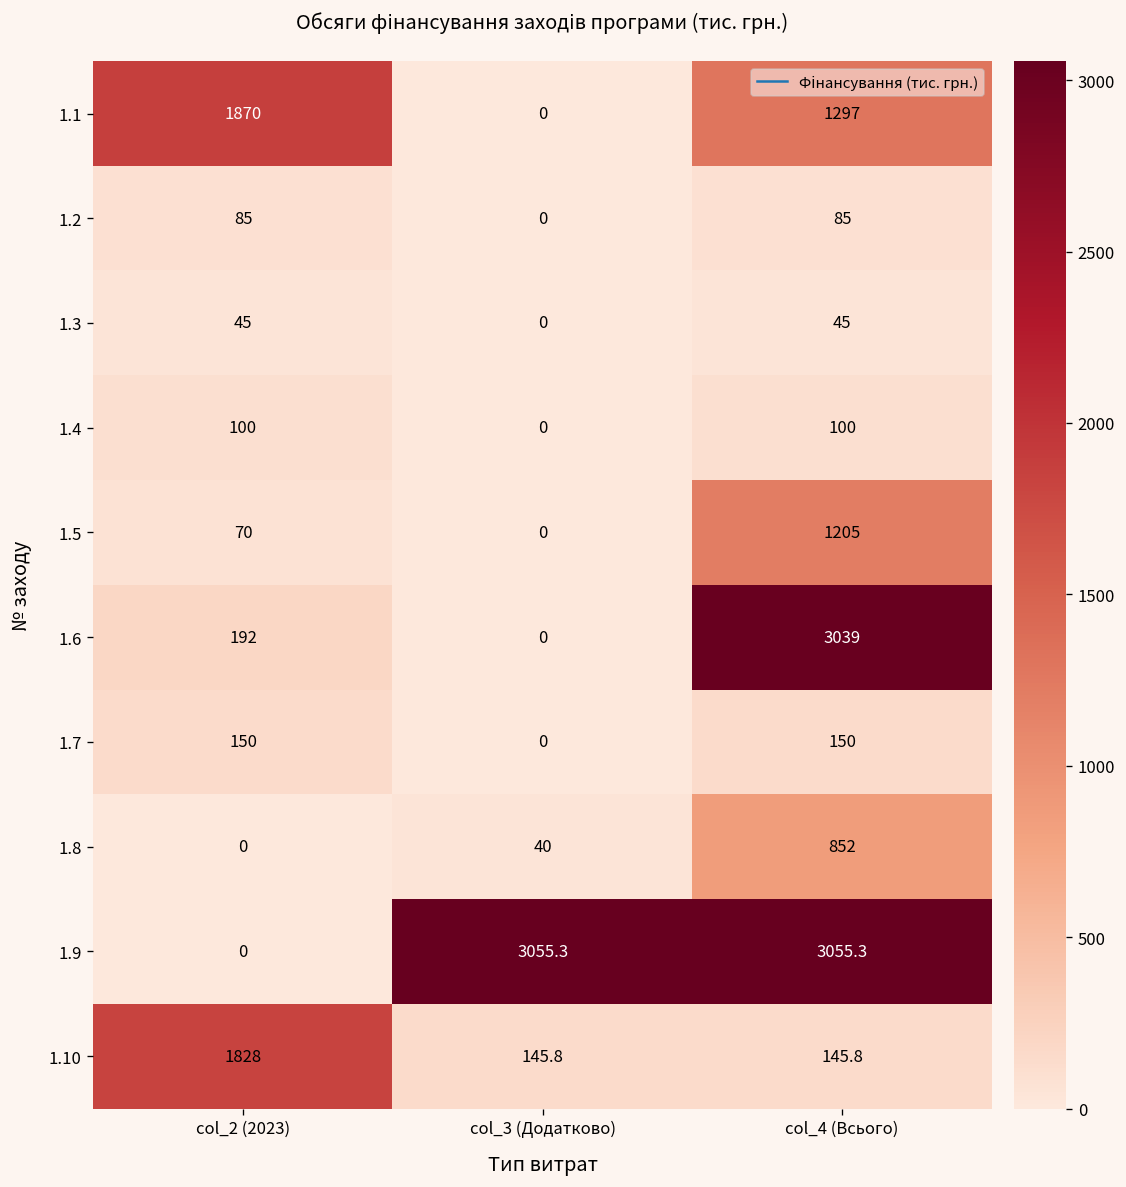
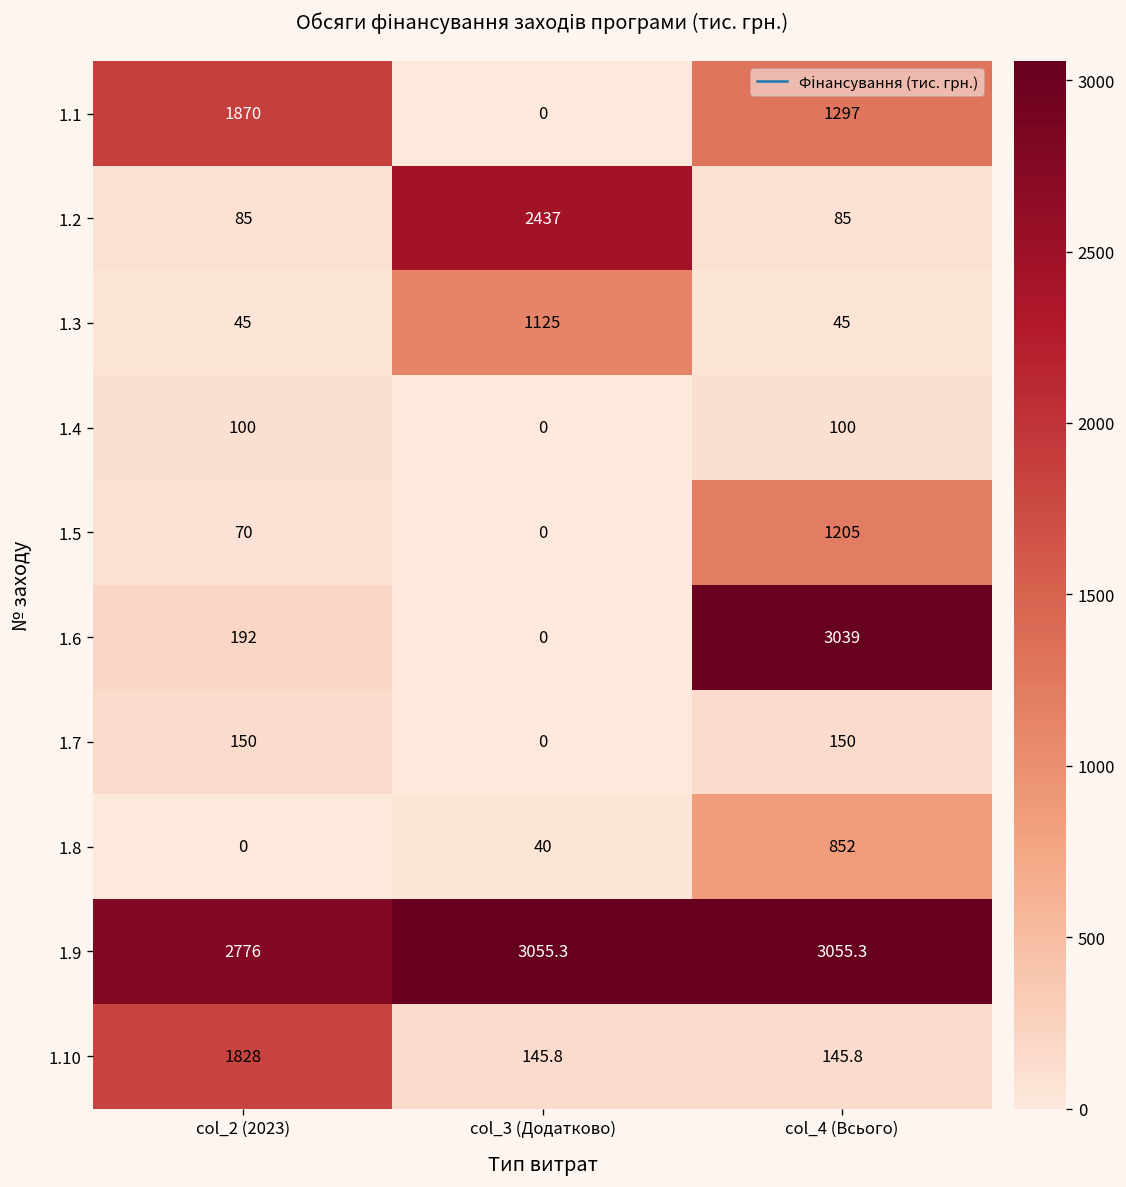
  {
    "1.1": {
      "col_2 (2023)": 1870,
      "col_3 (Додатково)": 0,
      "col_4 (Всього)": 1297
    },
    "1.2": {
      "col_2 (2023)": 85,
-     "col_3 (Додатково)": 0,
+     "col_3 (Додатково)": 2437,
      "col_4 (Всього)": 85
    },
    "1.3": {
      "col_2 (2023)": 45,
-     "col_3 (Додатково)": 0,
+     "col_3 (Додатково)": 1125,
      "col_4 (Всього)": 45
    },
    "1.4": {
      "col_2 (2023)": 100,
      "col_3 (Додатково)": 0,
      "col_4 (Всього)": 100
    },
    "1.5": {
      "col_2 (2023)": 70,
      "col_3 (Додатково)": 0,
      "col_4 (Всього)": 1205
    },
    "1.6": {
      "col_2 (2023)": 192,
      "col_3 (Додатково)": 0,
      "col_4 (Всього)": 3039
    },
    "1.7": {
      "col_2 (2023)": 150,
      "col_3 (Додатково)": 0,
      "col_4 (Всього)": 150
    },
    "1.8": {
      "col_2 (2023)": 0,
      "col_3 (Додатково)": 40,
      "col_4 (Всього)": 852
    },
    "1.9": {
-     "col_2 (2023)": 0,
+     "col_2 (2023)": 2776,
      "col_3 (Додатково)": 3055.3,
      "col_4 (Всього)": 3055.3
    },
    "1.10": {
      "col_2 (2023)": 1828,
      "col_3 (Додатково)": 145.8,
      "col_4 (Всього)": 145.8
    }
  }
